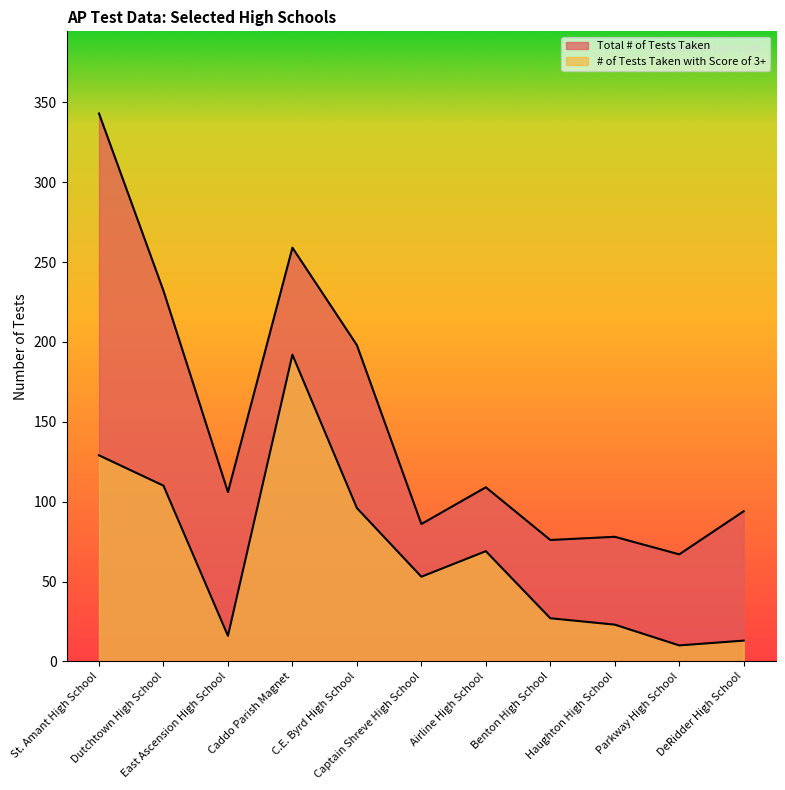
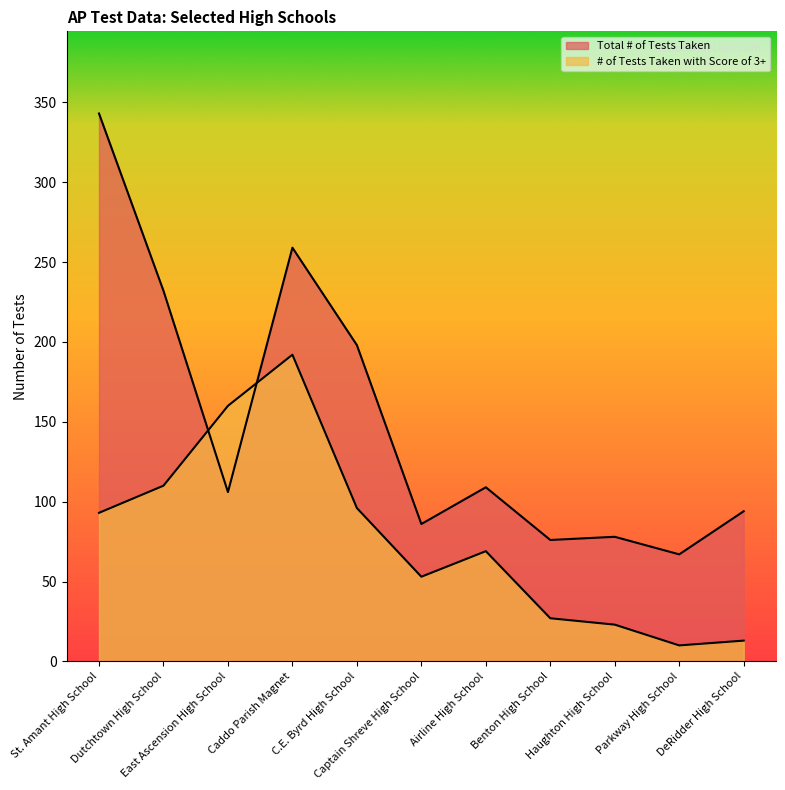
  {
    "Total # of Tests Taken": {
      "St. Amant High School": 343,
      "Dutchtown High School": 232,
      "East Ascension High School": 106,
      "Caddo Parish Magnet": 259,
      "C.E. Byrd High School": 198,
      "Captain Shreve High School": 86,
      "Airline High School": 109,
      "Benton High School": 76,
      "Haughton High School": 78,
      "Parkway High School": 67,
      "DeRidder High School": 94
    },
    "# of Tests Taken with Score of 3+": {
-     "St. Amant High School": 129,
+     "St. Amant High School": 93,
      "Dutchtown High School": 110,
-     "East Ascension High School": 16,
+     "East Ascension High School": 160,
      "Caddo Parish Magnet": 192,
      "C.E. Byrd High School": 96,
      "Captain Shreve High School": 53,
      "Airline High School": 69,
      "Benton High School": 27,
      "Haughton High School": 23,
      "Parkway High School": 10,
      "DeRidder High School": 13
    }
  }
